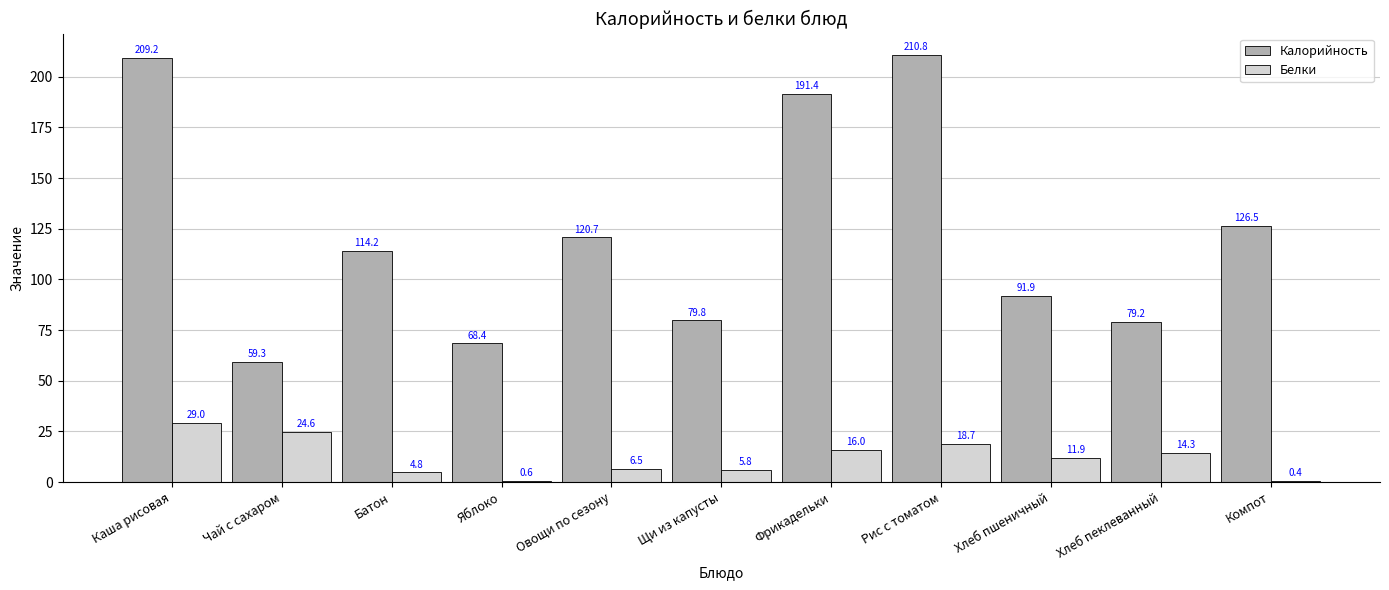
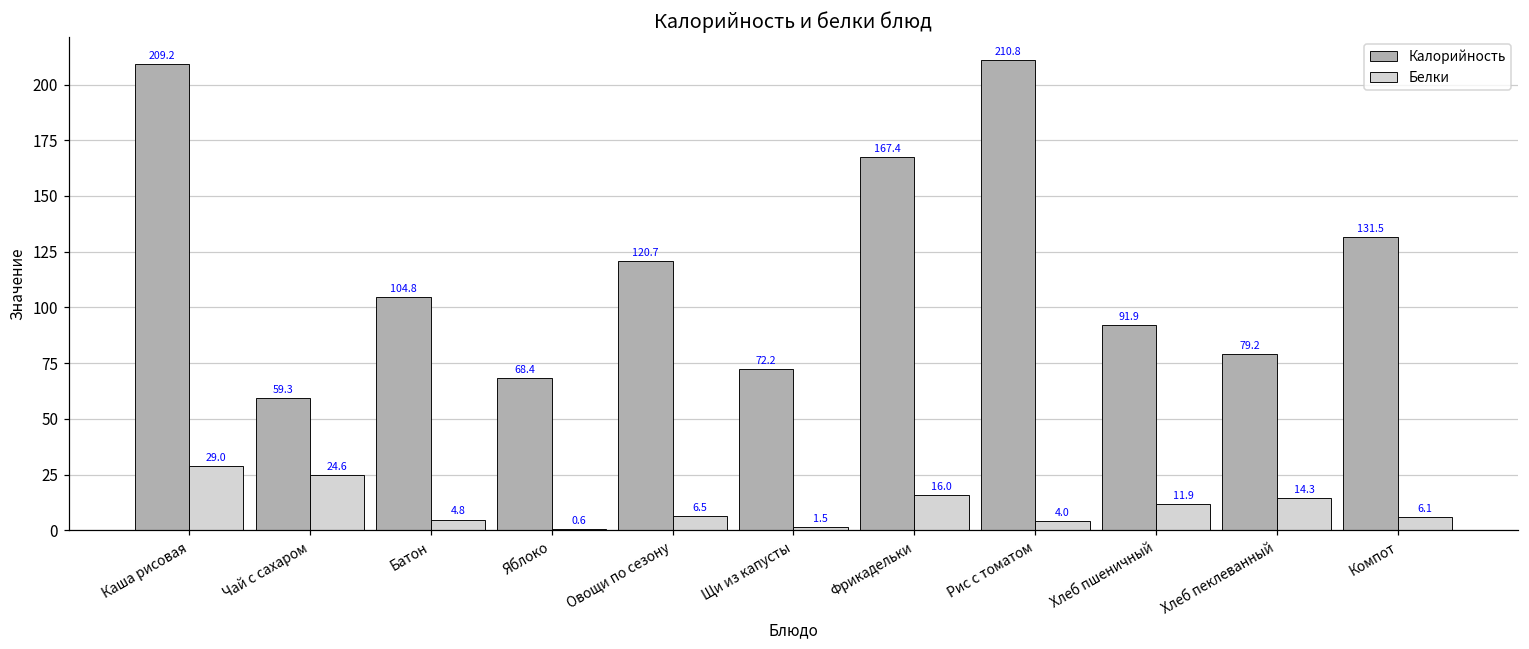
  {
    "Калорийность": {
      "Каша рисовая": 209.2,
      "Чай с сахаром": 59.3,
-     "Батон": 114.2,
+     "Батон": 104.8,
      "Яблоко": 68.4,
      "Овощи по сезону": 120.7,
-     "Щи из капусты": 79.8,
-     "Фрикадельки": 191.4,
+     "Щи из капусты": 72.2,
+     "Фрикадельки": 167.4,
      "Рис с томатом": 210.8,
      "Хлеб пшеничный": 91.9,
      "Хлеб пеклеванный": 79.2,
-     "Компот": 126.5
+     "Компот": 131.5
    },
    "Белки": {
      "Каша рисовая": 29.0,
      "Чай с сахаром": 24.6,
      "Батон": 4.8,
      "Яблоко": 0.6,
      "Овощи по сезону": 6.5,
-     "Щи из капусты": 5.8,
+     "Щи из капусты": 1.5,
      "Фрикадельки": 16.0,
-     "Рис с томатом": 18.7,
+     "Рис с томатом": 4.0,
      "Хлеб пшеничный": 11.9,
      "Хлеб пеклеванный": 14.3,
-     "Компот": 0.4
+     "Компот": 6.1
    }
  }
